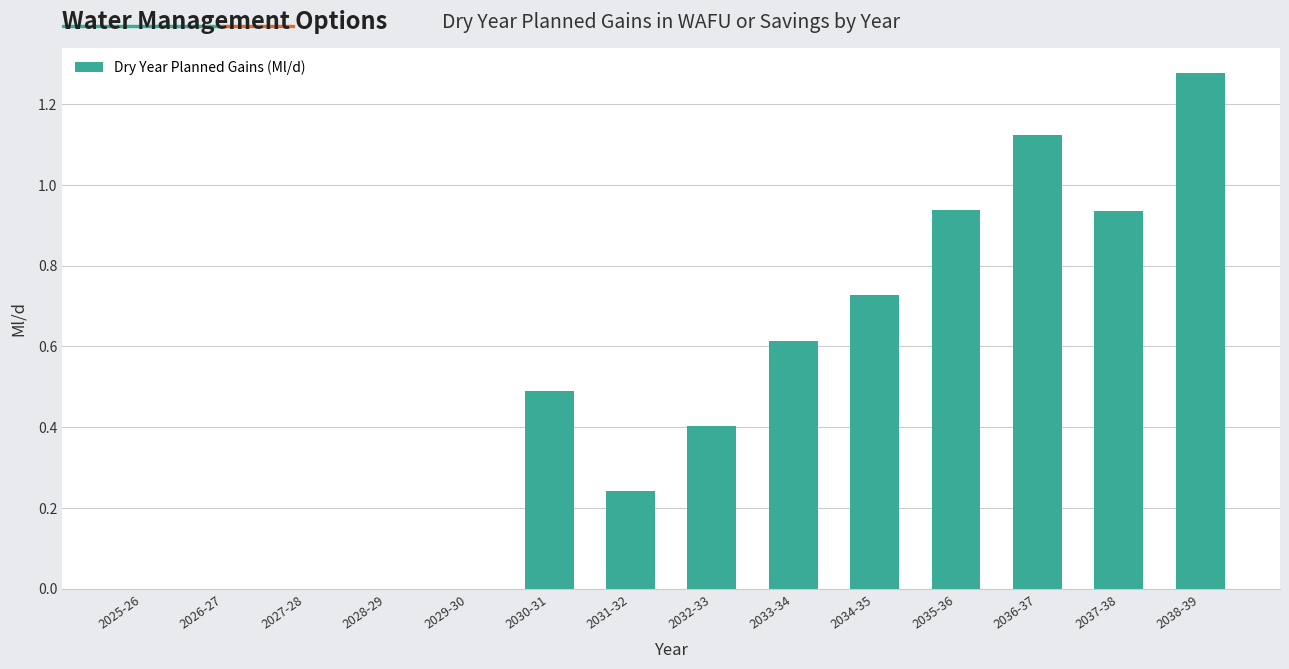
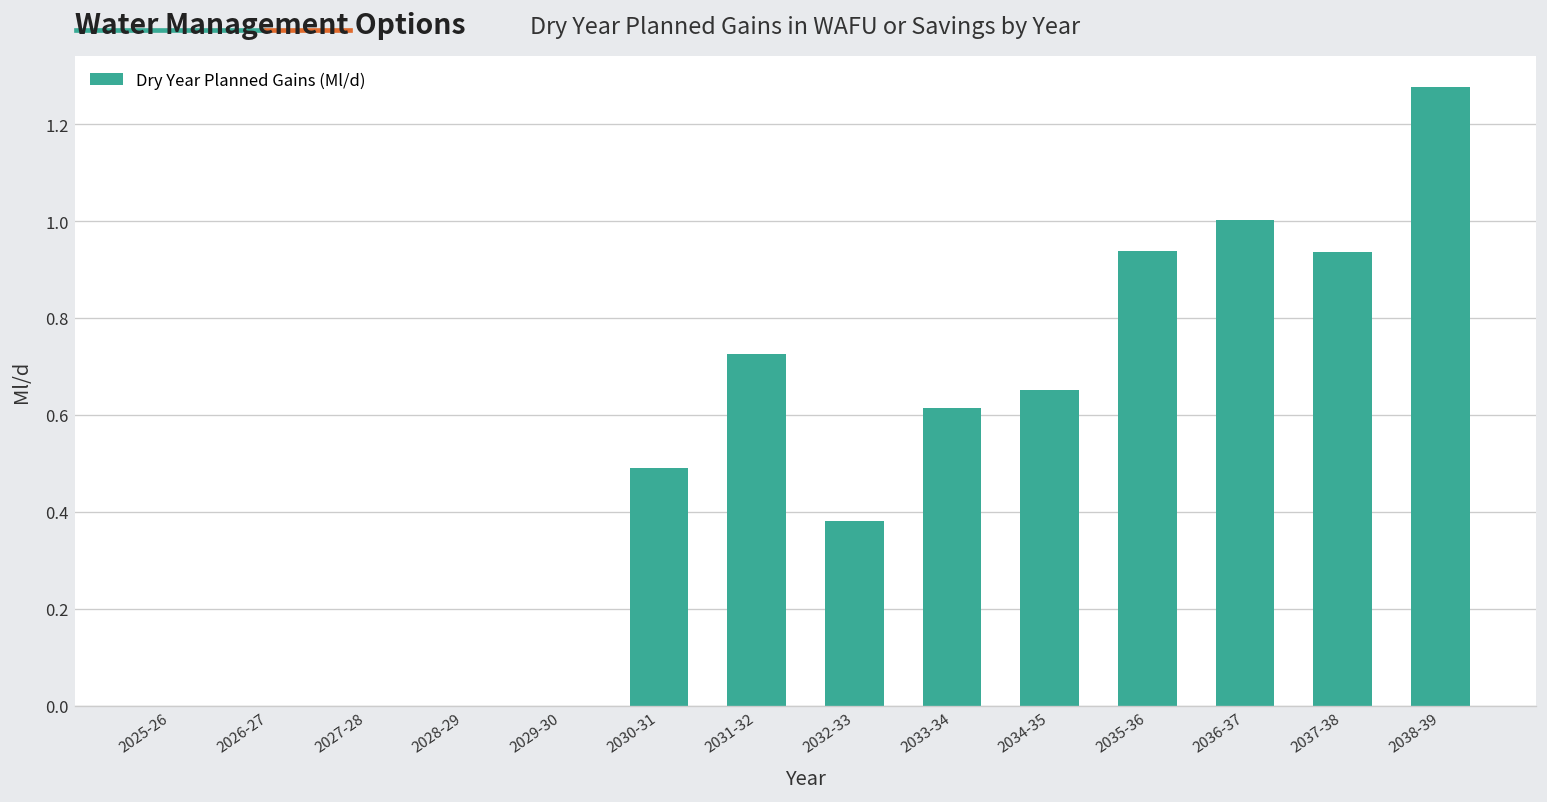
  {
    "2025-26": 0.00,
    "2026-27": 0.00,
    "2027-28": 0.00,
    "2028-29": 0.00,
    "2029-30": 0.00,
    "2030-31": 0.49,
-   "2031-32": 0.24,
-   "2032-33": 0.40,
+   "2031-32": 0.73,
+   "2032-33": 0.38,
    "2033-34": 0.61,
-   "2034-35": 0.73,
+   "2034-35": 0.65,
    "2035-36": 0.94,
-   "2036-37": 1.12,
+   "2036-37": 1.00,
    "2037-38": 0.94,
    "2038-39": 1.28
  }
